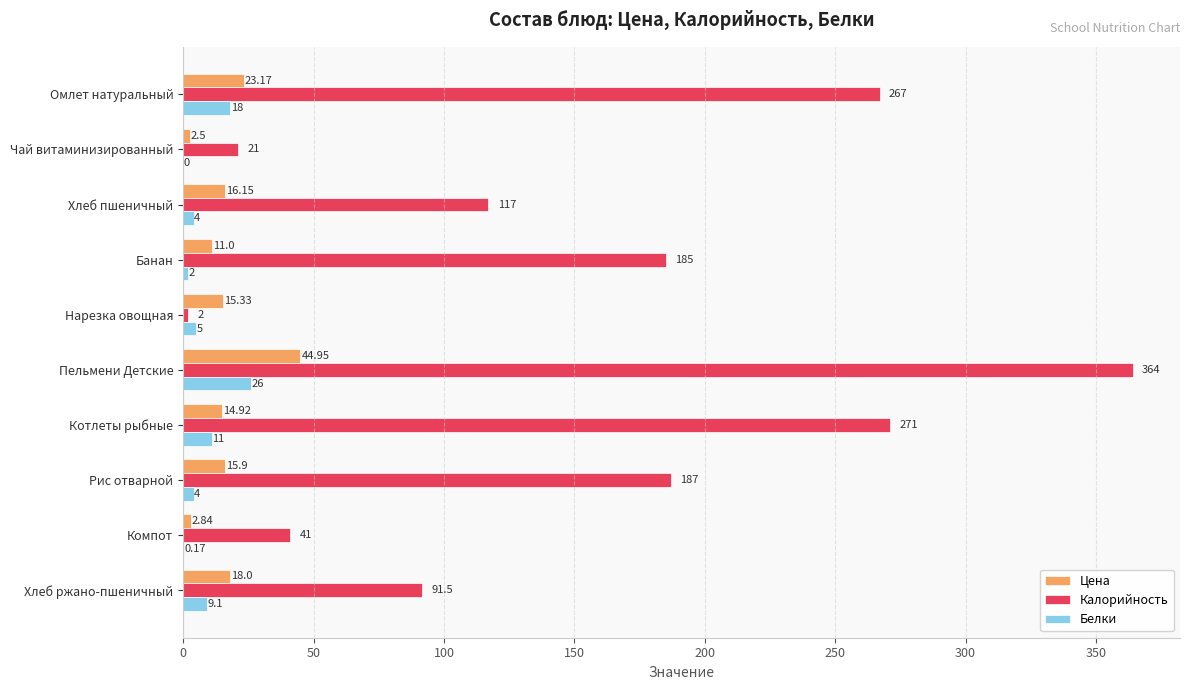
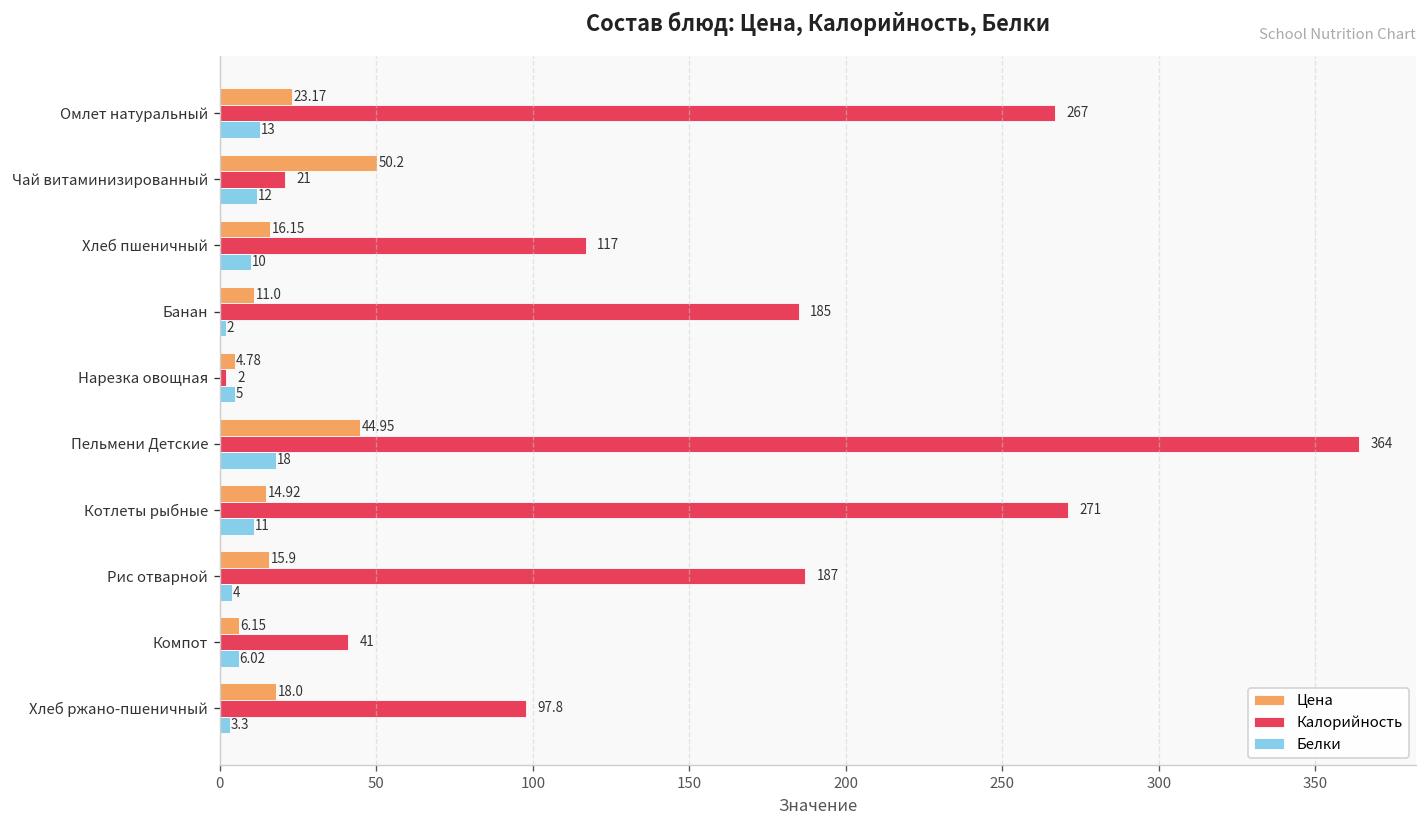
  {
    "Цена": {
      "Омлет натуральный": 23.17,
-     "Чай витаминизированный": 2.5,
+     "Чай витаминизированный": 50.2,
      "Хлеб пшеничный": 16.15,
      "Банан": 11.0,
-     "Нарезка овощная": 15.33,
+     "Нарезка овощная": 4.78,
      "Пельмени Детские": 44.95,
      "Котлеты рыбные": 14.92,
      "Рис отварной": 15.9,
-     "Компот": 2.84,
+     "Компот": 6.15,
      "Хлеб ржано-пшеничный": 18.0
    },
    "Калорийность": {
      "Омлет натуральный": 267,
      "Чай витаминизированный": 21,
      "Хлеб пшеничный": 117,
      "Банан": 185,
      "Нарезка овощная": 2,
      "Пельмени Детские": 364,
      "Котлеты рыбные": 271,
      "Рис отварной": 187,
      "Компот": 41,
-     "Хлеб ржано-пшеничный": 91.5
+     "Хлеб ржано-пшеничный": 97.8
    },
    "Белки": {
-     "Омлет натуральный": 18,
-     "Чай витаминизированный": 0,
-     "Хлеб пшеничный": 4,
+     "Омлет натуральный": 13,
+     "Чай витаминизированный": 12,
+     "Хлеб пшеничный": 10,
      "Банан": 2,
      "Нарезка овощная": 5,
-     "Пельмени Детские": 26,
+     "Пельмени Детские": 18,
      "Котлеты рыбные": 11,
      "Рис отварной": 4,
-     "Компот": 0.17,
-     "Хлеб ржано-пшеничный": 9.1
+     "Компот": 6.02,
+     "Хлеб ржано-пшеничный": 3.3
    }
  }
